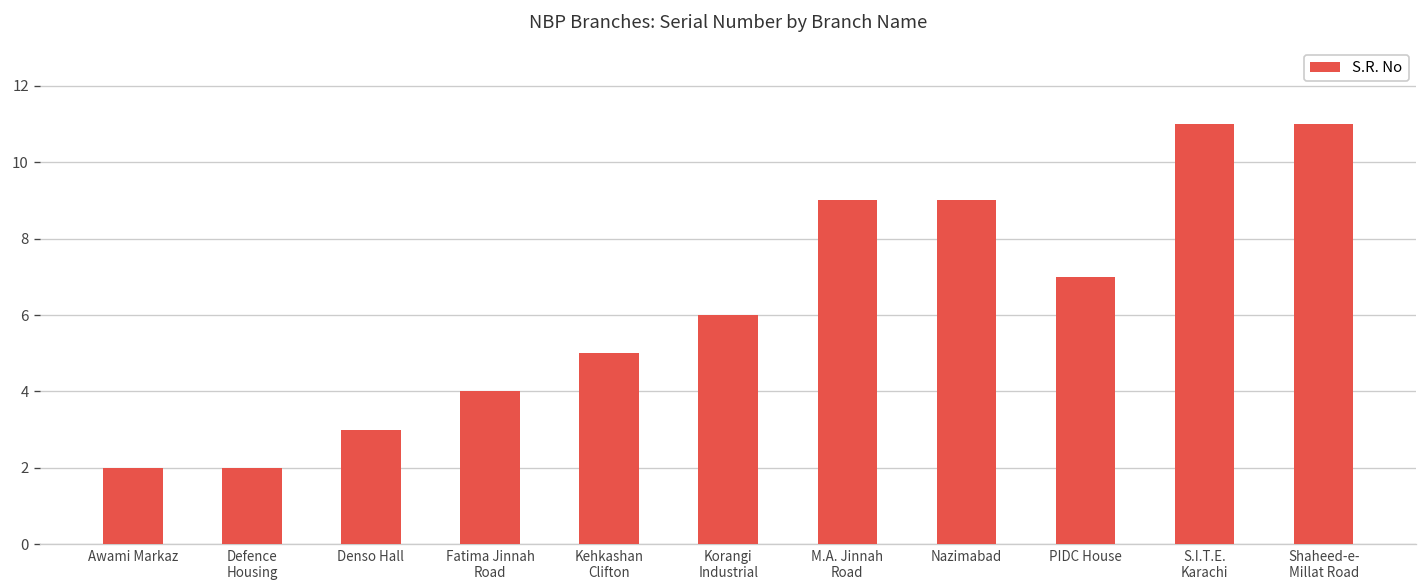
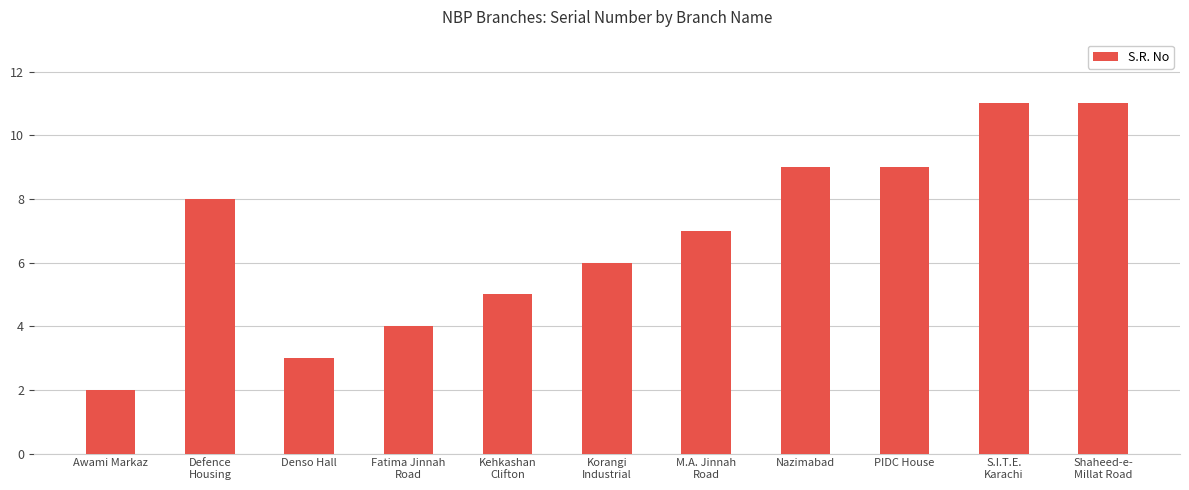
  {
    "Awami Markaz": 2,
-   "Defence Housing": 2,
+   "Defence Housing": 8,
    "Denso Hall": 3,
    "Fatima Jinnah Road": 4,
    "Kehkashan Clifton": 5,
    "Korangi Industrial": 6,
-   "M.A. Jinnah Road": 9,
+   "M.A. Jinnah Road": 7,
    "Nazimabad": 9,
-   "PIDC House": 7,
+   "PIDC House": 9,
    "S.I.T.E. Karachi": 11,
    "Shaheed-e- Millat Road": 11
  }
